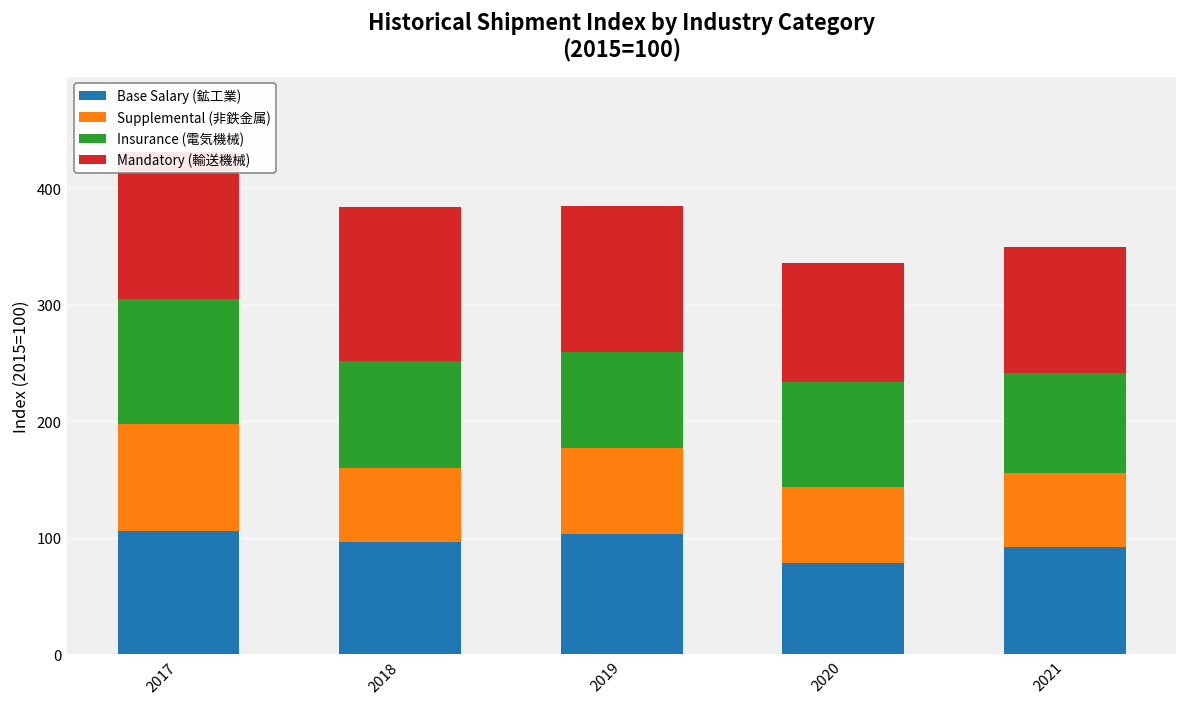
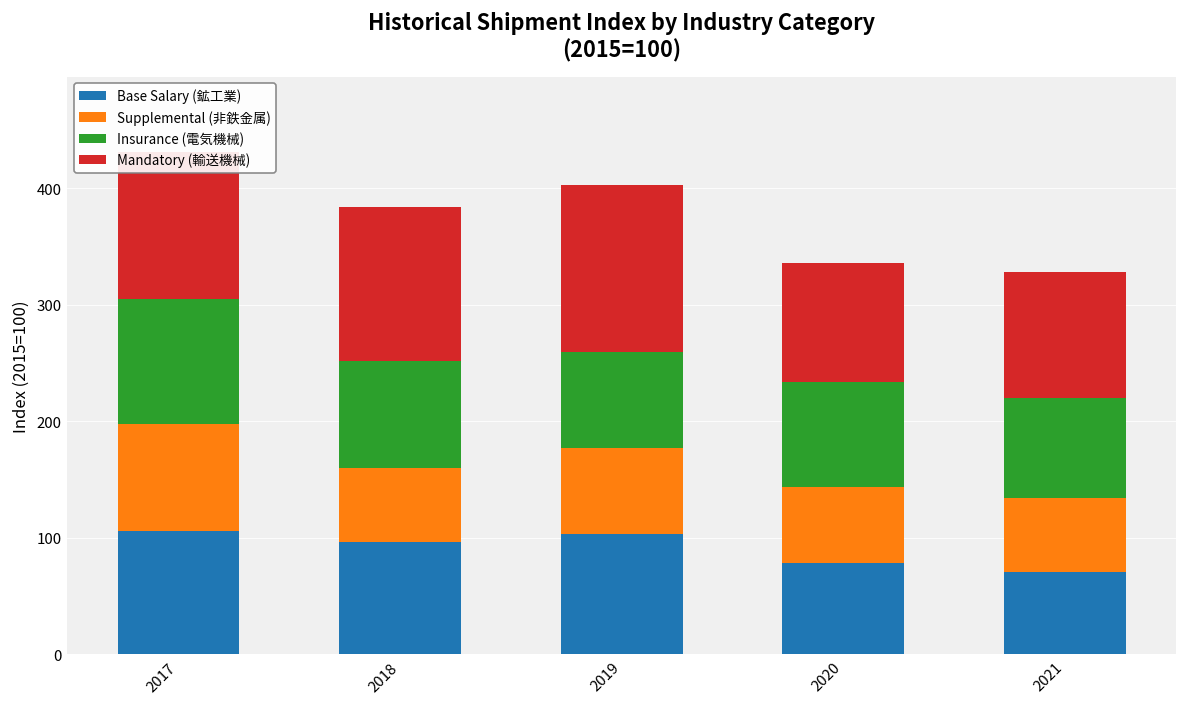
  {
    "Base Salary (鉱工業)": {
      "2017": 110,
      "2018": 100,
      "2019": 100,
      "2020": 80,
-     "2021": 90
+     "2021": 70
    },
    "Supplemental (非鉄金属)": {
      "2017": 90,
      "2018": 60,
      "2019": 70,
      "2020": 60,
      "2021": 60
    },
    "Insurance (電気機械)": {
      "2017": 110,
      "2018": 90,
      "2019": 80,
      "2020": 90,
      "2021": 90
    },
    "Mandatory (輸送機械)": {
      "2018": 130,
-     "2019": 130,
+     "2019": 140,
      "2020": 100,
      "2021": 110
    }
  }
